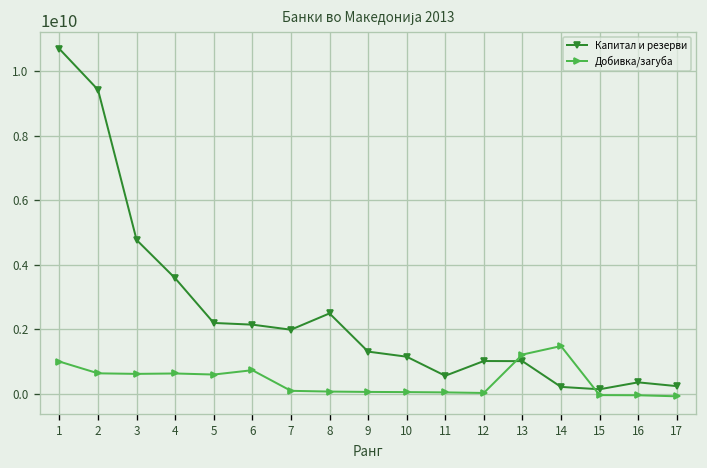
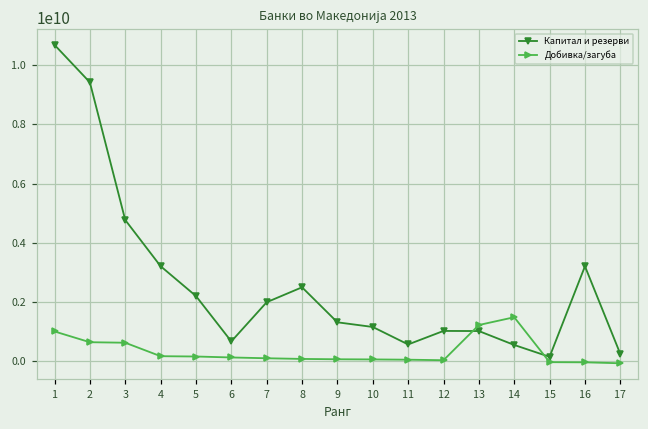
  {
    "Капитал и резерви": {
      "1": 10700000000,
      "2": 9400000000,
      "3": 4800000000,
-     "4": 3600000000,
+     "4": 3200000000,
      "5": 2200000000,
-     "6": 2100000000,
+     "6": 700000000,
      "7": 2000000000,
      "8": 2500000000,
      "9": 1300000000,
      "10": 1100000000,
      "11": 600000000,
      "12": 1000000000,
      "13": 1000000000,
-     "14": 200000000,
+     "14": 500000000,
      "15": 100000000,
-     "16": 400000000,
+     "16": 3200000000,
      "17": 200000000
    },
    "Добивка/загуба": {
      "1": 1000000000,
      "2": 600000000,
      "3": 600000000,
-     "4": 600000000,
-     "5": 600000000,
-     "6": 700000000,
+     "4": 200000000,
+     "5": 100000000,
+     "6": 100000000,
      "7": 100000000,
      "8": 100000000,
      "9": 100000000,
      "10": 0,
      "11": 0,
      "12": 0,
      "13": 1200000000,
      "14": 1500000000,
      "15": 0,
      "16": 0,
      "17": -100000000
    }
  }
